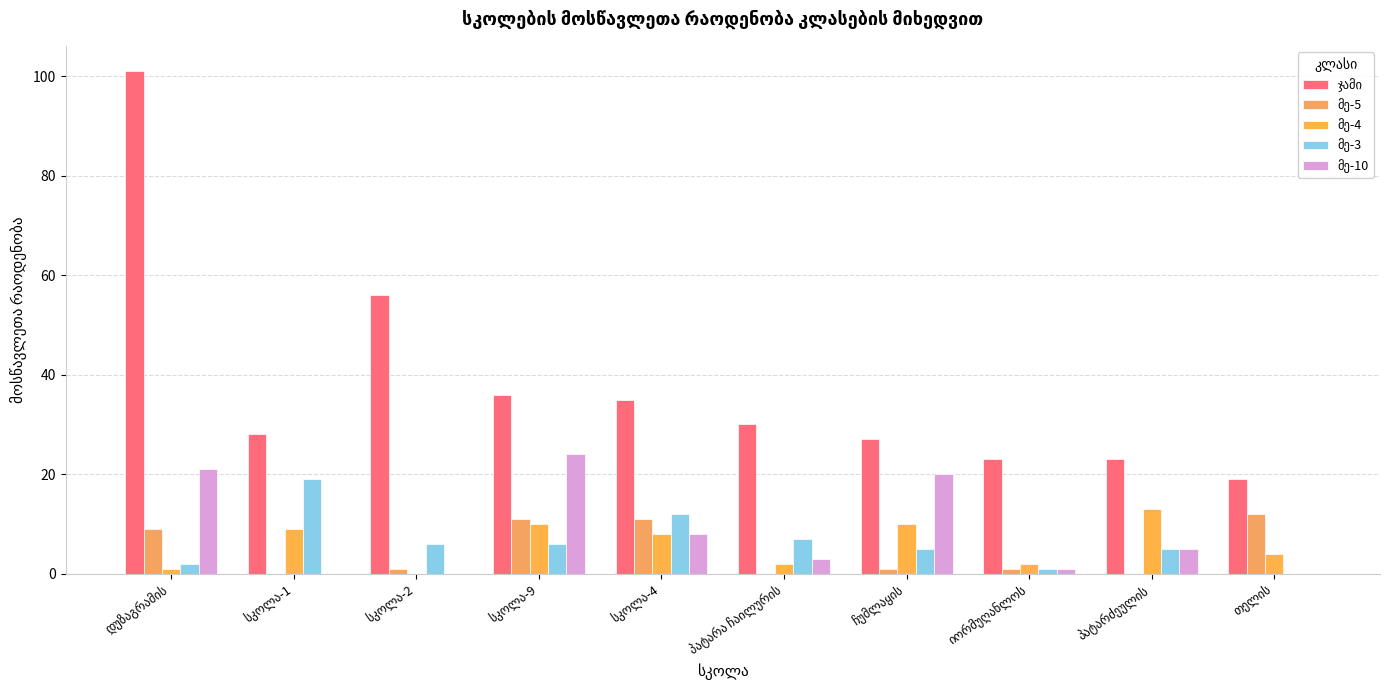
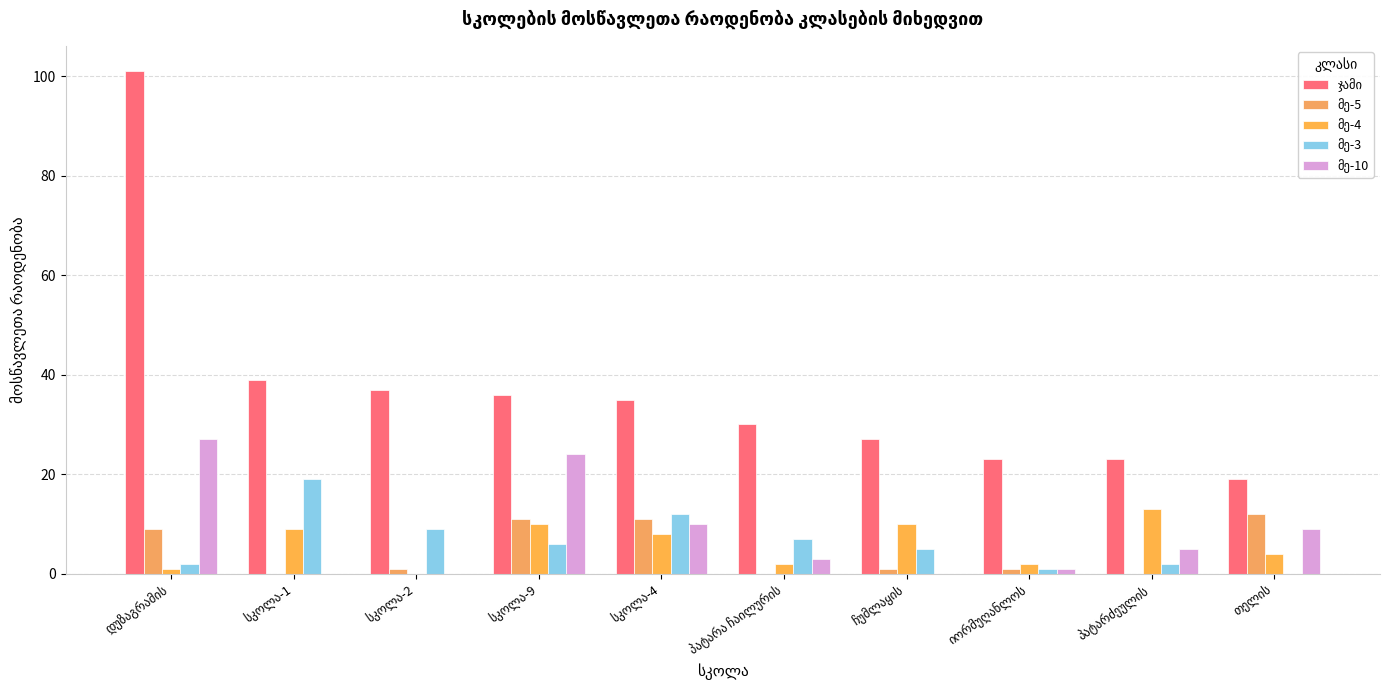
  {
    "ჯამი": {
      "დუზაგრამის": 101,
-     "სკოლა-1": 28,
-     "სკოლა-2": 56,
+     "სკოლა-1": 39,
+     "სკოლა-2": 37,
      "სკოლა-9": 36,
      "სკოლა-4": 35,
      "პატარა ჩაილურის": 30,
      "ჩუმლაყის": 27,
      "იორმუღანლოს": 23,
      "პატარძეულის": 23,
      "თელის": 19
    },
    "მე-3": {
      "დუზაგრამის": 2,
      "სკოლა-1": 19,
-     "სკოლა-2": 6,
+     "სკოლა-2": 9,
      "სკოლა-9": 6,
      "სკოლა-4": 12,
      "პატარა ჩაილურის": 7,
      "ჩუმლაყის": 5,
      "იორმუღანლოს": 1,
-     "პატარძეულის": 5,
+     "პატარძეულის": 2,
      "თელის": 0
    },
    "მე-10": {
-     "დუზაგრამის": 21,
+     "დუზაგრამის": 27,
      "სკოლა-1": 0,
      "სკოლა-2": 0,
      "სკოლა-9": 24,
-     "სკოლა-4": 8,
+     "სკოლა-4": 10,
      "პატარა ჩაილურის": 3,
-     "ჩუმლაყის": 20,
+     "ჩუმლაყის": 0,
      "იორმუღანლოს": 1,
      "პატარძეულის": 5,
-     "თელის": 0
+     "თელის": 9
    }
  }
